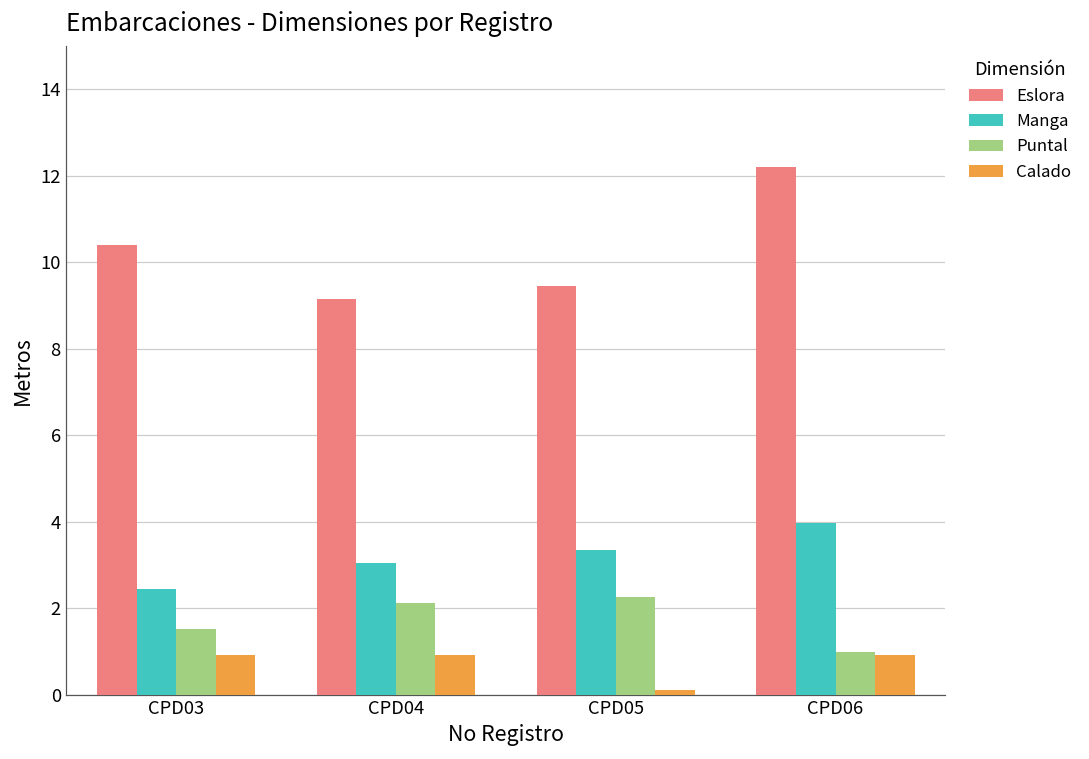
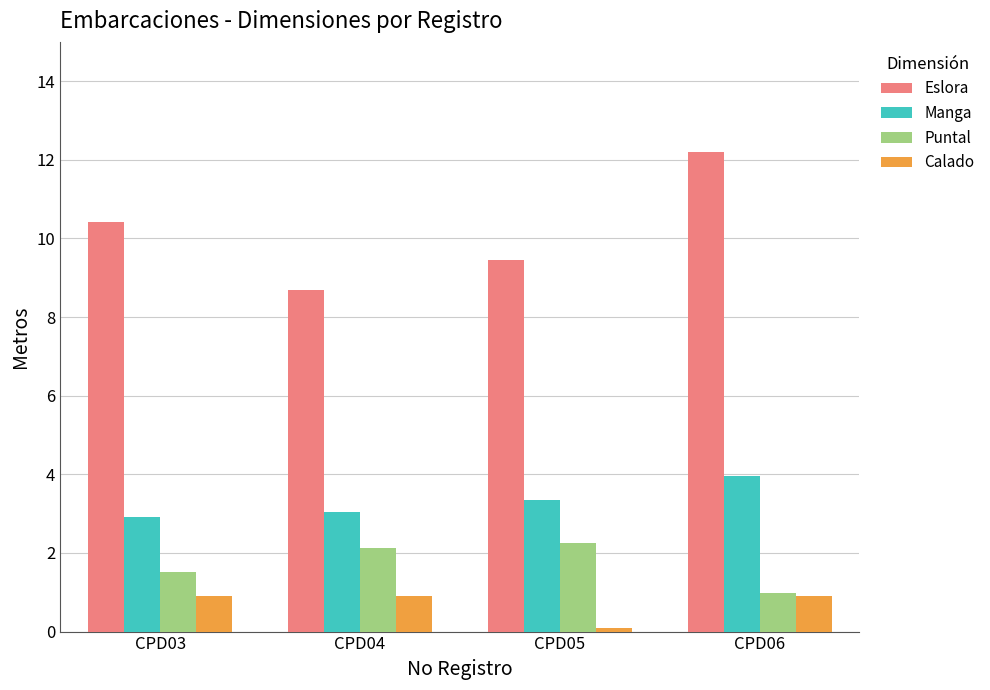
  {
    "Eslora": {
      "CPD03": 10.4,
-     "CPD04": 9.1,
+     "CPD04": 8.7,
      "CPD05": 9.5,
      "CPD06": 12.2
    },
    "Manga": {
-     "CPD03": 2.4,
+     "CPD03": 2.9,
      "CPD04": 3.0,
      "CPD05": 3.4,
      "CPD06": 4.0
    },
    "Puntal": {
      "CPD03": 1.5,
      "CPD04": 2.1,
      "CPD05": 2.3,
      "CPD06": 1.0
    },
    "Calado": {
      "CPD03": 0.9,
      "CPD04": 0.9,
      "CPD05": 0.1,
      "CPD06": 0.9
    }
  }
